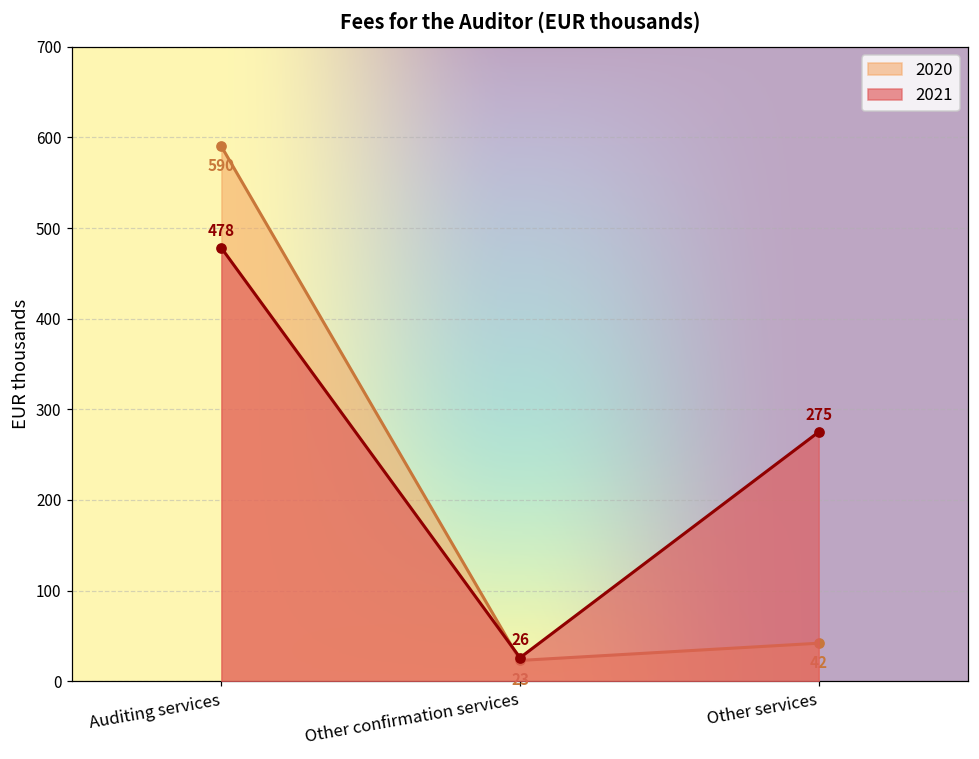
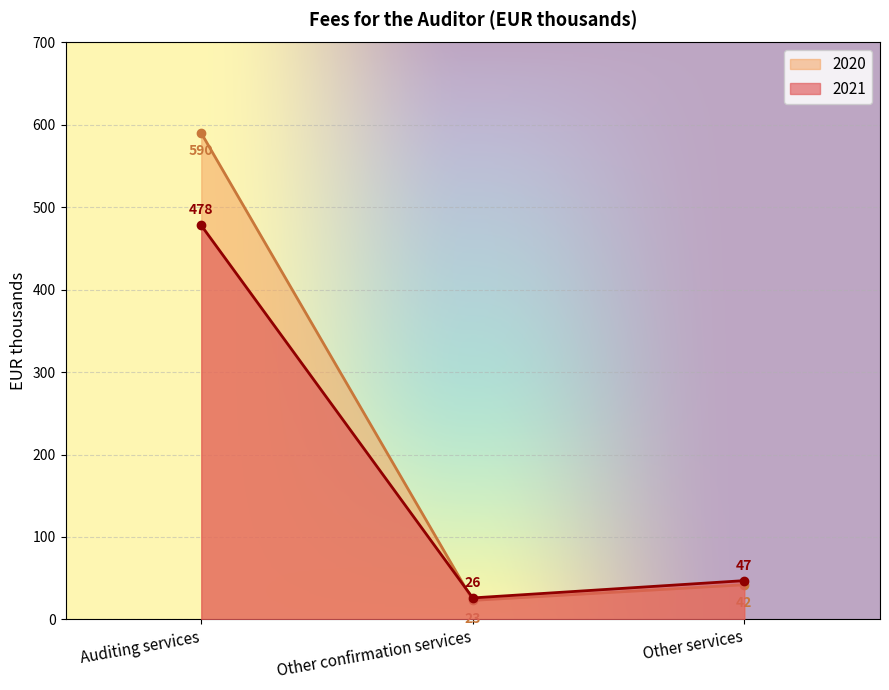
  {
    "2020": {
      "Auditing services": 590,
      "Other services": 42
    },
    "2021": {
      "Auditing services": 478,
-     "Other services": 275
+     "Other services": 47
    }
  }
